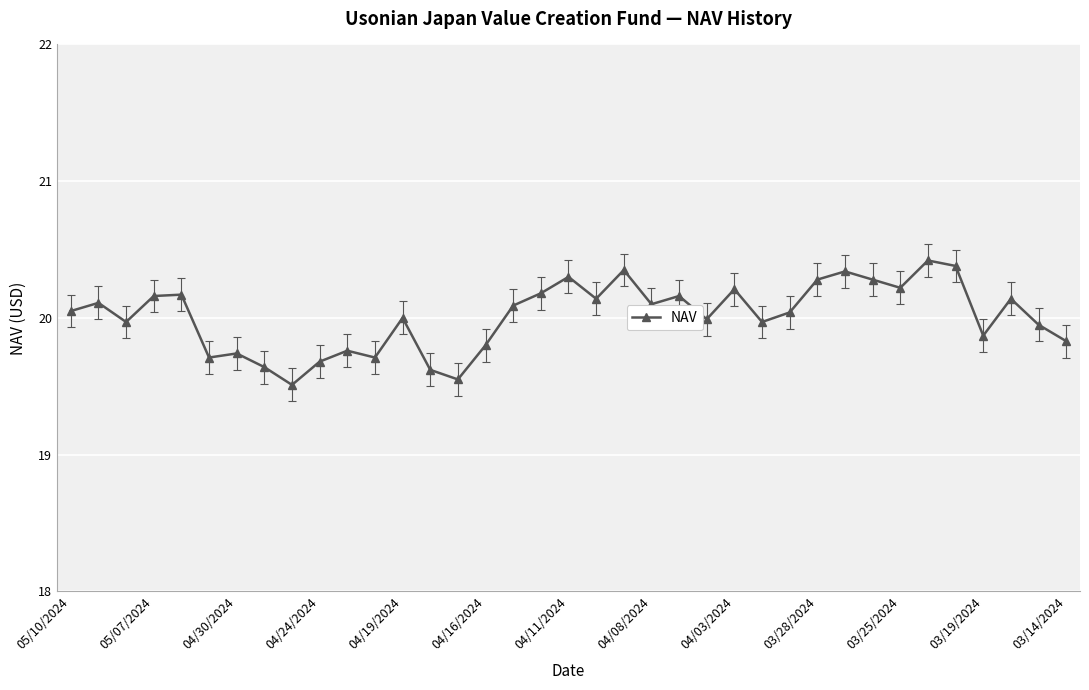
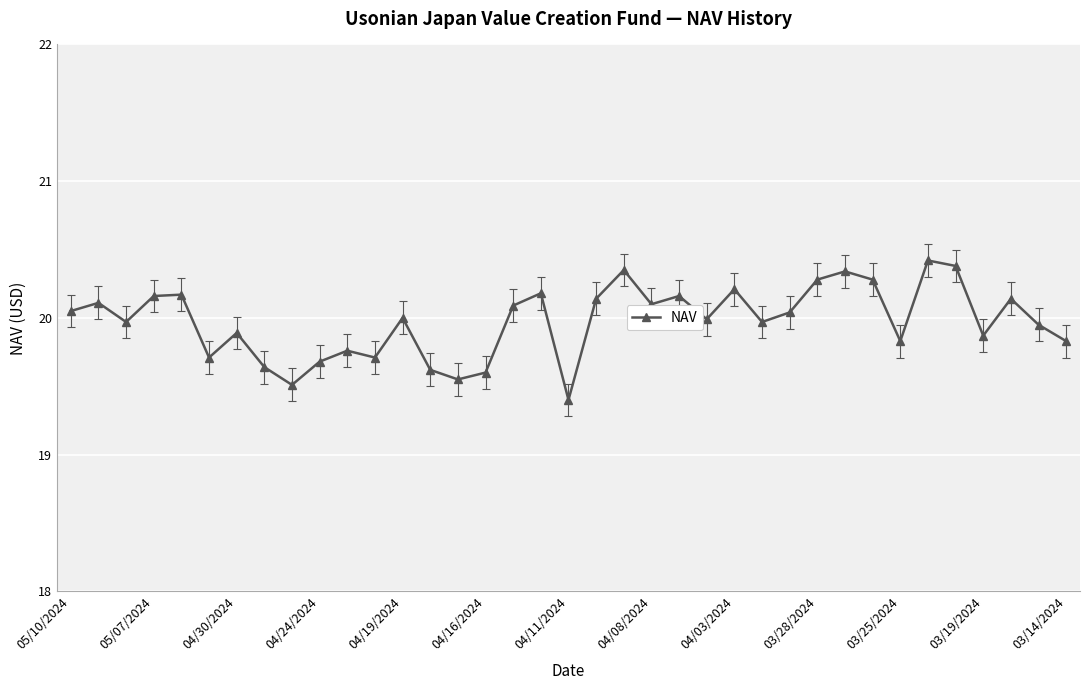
  {
    "NAV": {
      "05/10/2024": 20.05,
      "05/07/2024": 20.16,
-     "04/30/2024": 19.74,
+     "04/30/2024": 19.89,
      "04/24/2024": 19.68,
      "04/19/2024": 20.00,
-     "04/16/2024": 19.8,
-     "04/11/2024": 20.3,
+     "04/16/2024": 19.6,
+     "04/11/2024": 19.4,
      "04/08/2024": 20.10,
      "04/03/2024": 20.21,
      "03/28/2024": 20.28,
-     "03/25/2024": 20.22,
+     "03/25/2024": 19.83,
      "03/19/2024": 19.87,
      "03/14/2024": 19.83
    }
  }
